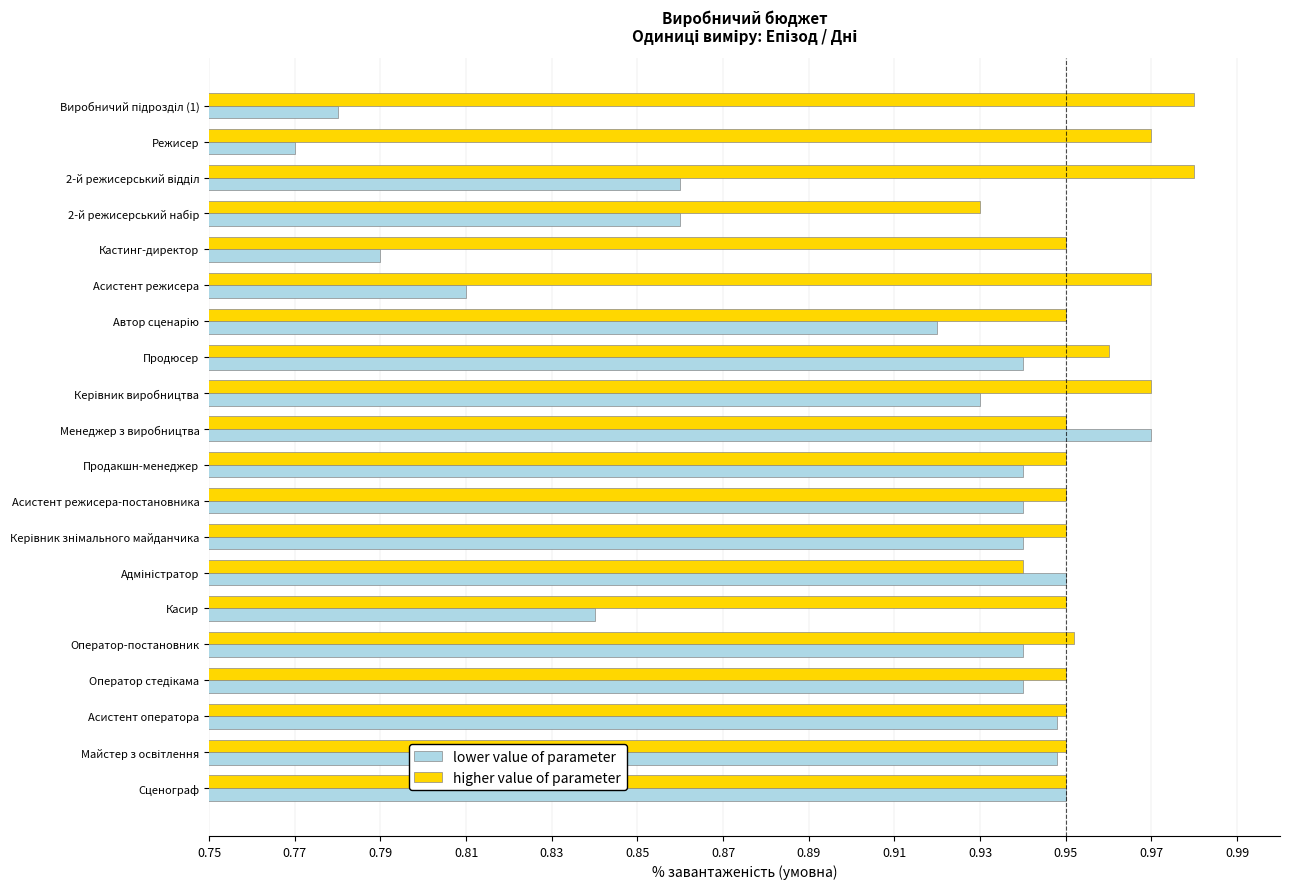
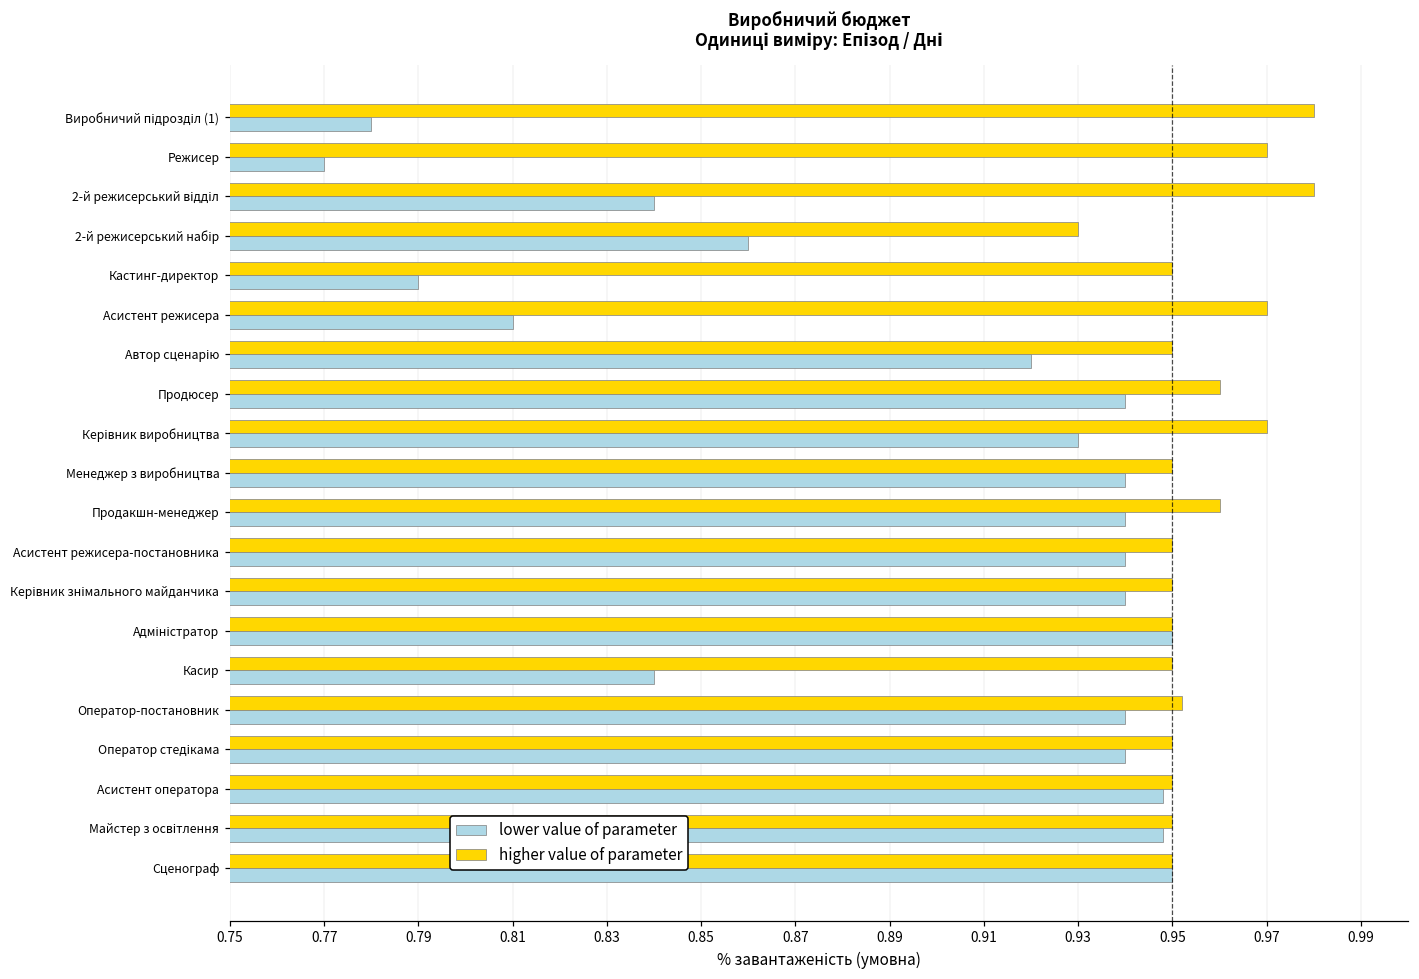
  {
    "lower value of parameter": {
      "Виробничий підрозділ (1)": 0.78,
      "Режисер": 0.77,
-     "2-й режисерський відділ": 0.86,
+     "2-й режисерський відділ": 0.84,
      "2-й режисерський набір": 0.86,
      "Кастинг-директор": 0.79,
      "Асистент режисера": 0.81,
      "Автор сценарію": 0.92,
      "Продюсер": 0.94,
      "Керівник виробництва": 0.93,
-     "Менеджер з виробництва": 0.97,
+     "Менеджер з виробництва": 0.94,
      "Продакшн-менеджер": 0.94,
      "Асистент режисера-постановника": 0.94,
      "Керівник знімального майданчика": 0.94,
      "Адміністратор": 0.95,
      "Касир": 0.84,
      "Оператор-постановник": 0.94,
      "Оператор стедікама": 0.94,
      "Асистент оператора": 0.948,
      "Майстер з освітлення": 0.948,
      "Сценограф": 0.95
    },
    "higher value of parameter": {
      "Виробничий підрозділ (1)": 0.98,
      "Режисер": 0.97,
      "2-й режисерський відділ": 0.98,
      "2-й режисерський набір": 0.93,
      "Кастинг-директор": 0.95,
      "Асистент режисера": 0.97,
      "Автор сценарію": 0.95,
      "Продюсер": 0.96,
      "Керівник виробництва": 0.97,
      "Менеджер з виробництва": 0.95,
-     "Продакшн-менеджер": 0.95,
+     "Продакшн-менеджер": 0.96,
      "Асистент режисера-постановника": 0.95,
      "Керівник знімального майданчика": 0.95,
-     "Адміністратор": 0.94,
+     "Адміністратор": 0.95,
      "Касир": 0.95,
      "Оператор-постановник": 0.952,
      "Оператор стедікама": 0.95,
      "Асистент оператора": 0.95,
      "Майстер з освітлення": 0.95,
      "Сценограф": 0.95
    }
  }
